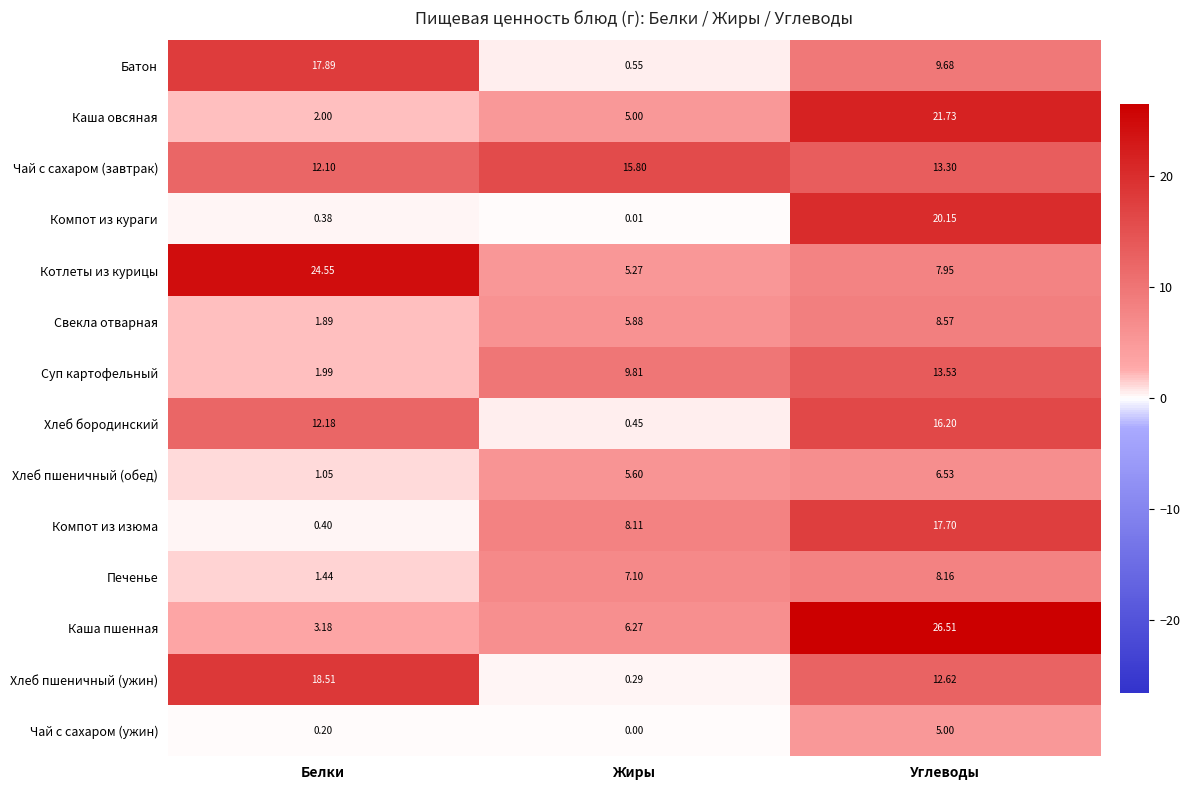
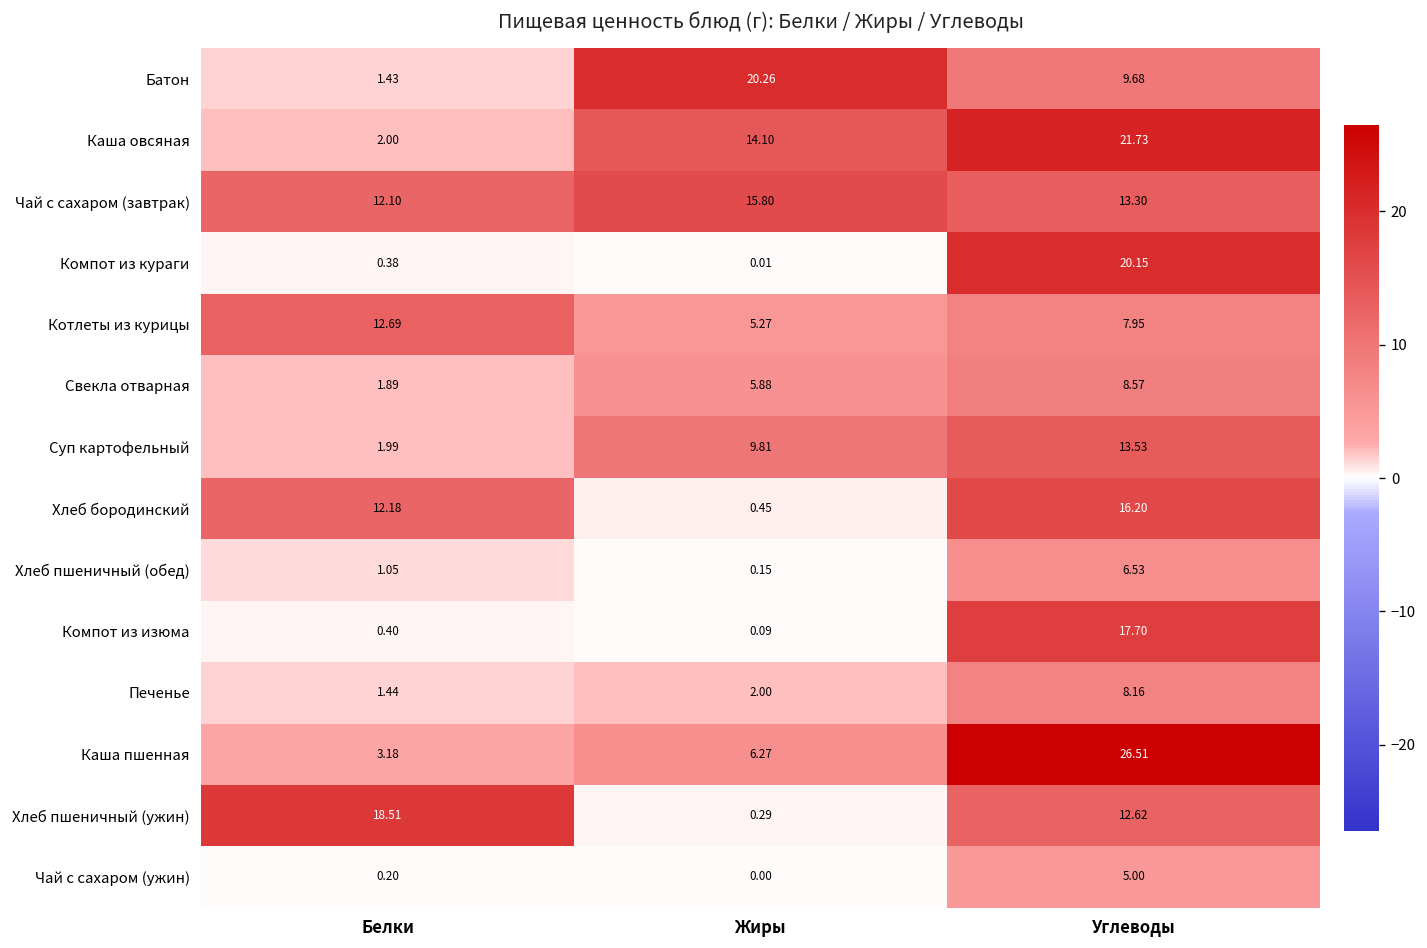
  {
    "Батон": {
-     "Белки": 17.89,
-     "Жиры": 0.55,
+     "Белки": 1.43,
+     "Жиры": 20.26,
      "Углеводы": 9.68
    },
    "Каша овсяная": {
      "Белки": 2.00,
-     "Жиры": 5.00,
+     "Жиры": 14.10,
      "Углеводы": 21.73
    },
    "Чай с сахаром (завтрак)": {
      "Белки": 12.10,
      "Жиры": 15.80,
      "Углеводы": 13.30
    },
    "Компот из кураги": {
      "Белки": 0.38,
      "Жиры": 0.01,
      "Углеводы": 20.15
    },
    "Котлеты из курицы": {
-     "Белки": 24.55,
+     "Белки": 12.69,
      "Жиры": 5.27,
      "Углеводы": 7.95
    },
    "Свекла отварная": {
      "Белки": 1.89,
      "Жиры": 5.88,
      "Углеводы": 8.57
    },
    "Суп картофельный": {
      "Белки": 1.99,
      "Жиры": 9.81,
      "Углеводы": 13.53
    },
    "Хлеб бородинский": {
      "Белки": 12.18,
      "Жиры": 0.45,
      "Углеводы": 16.20
    },
    "Хлеб пшеничный (обед)": {
      "Белки": 1.05,
-     "Жиры": 5.60,
+     "Жиры": 0.15,
      "Углеводы": 6.53
    },
    "Компот из изюма": {
      "Белки": 0.40,
-     "Жиры": 8.11,
+     "Жиры": 0.09,
      "Углеводы": 17.70
    },
    "Печенье": {
      "Белки": 1.44,
-     "Жиры": 7.10,
+     "Жиры": 2.00,
      "Углеводы": 8.16
    },
    "Каша пшенная": {
      "Белки": 3.18,
      "Жиры": 6.27,
      "Углеводы": 26.51
    },
    "Хлеб пшеничный (ужин)": {
      "Белки": 18.51,
      "Жиры": 0.29,
      "Углеводы": 12.62
    },
    "Чай с сахаром (ужин)": {
      "Белки": 0.20,
      "Жиры": 0.00,
      "Углеводы": 5.00
    }
  }
